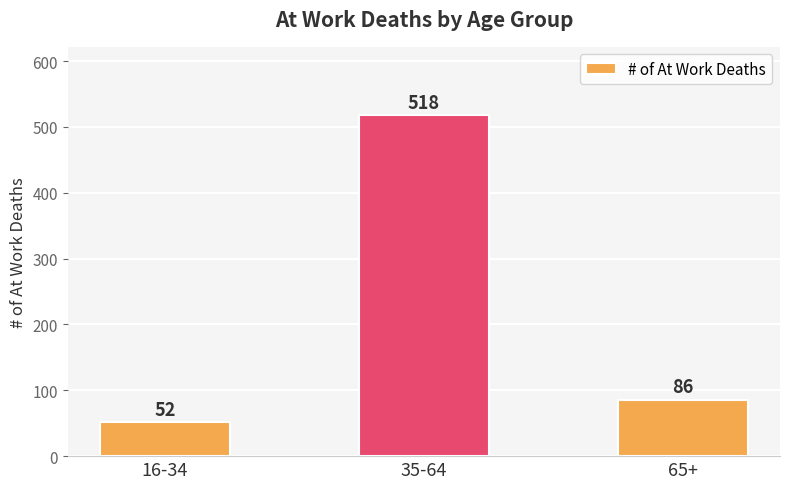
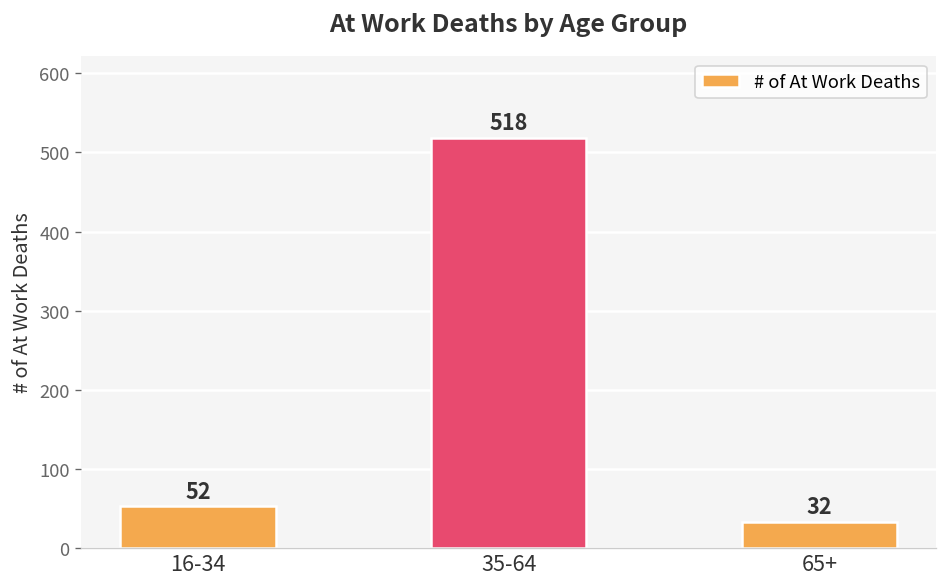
  {
    "16-34": 52,
    "35-64": 518,
-   "65+": 86
+   "65+": 32
  }
